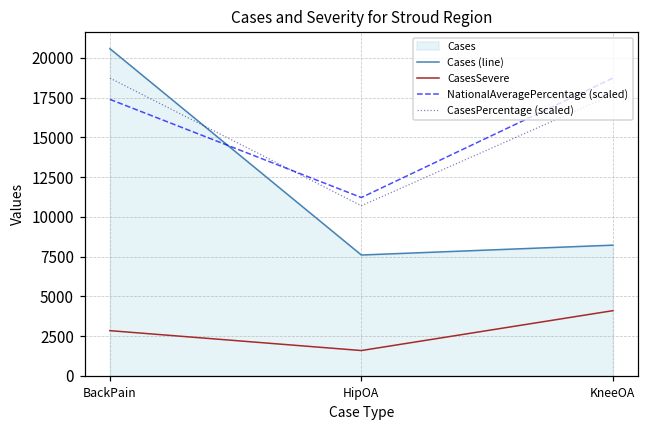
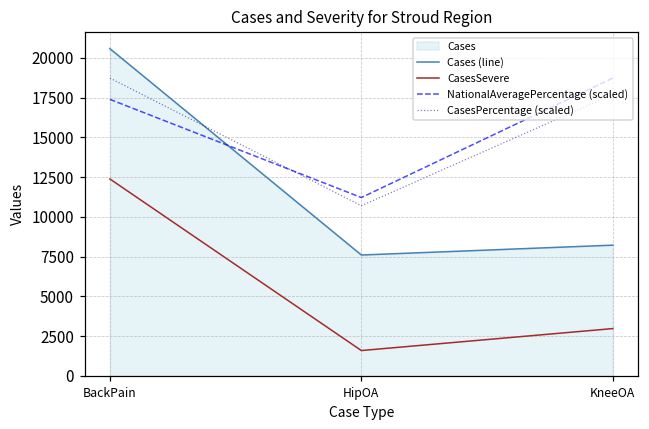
  {
    "Cases": {
      "BackPain": 20600,
      "HipOA": 7600,
      "KneeOA": 8200
    },
    "CasesSevere": {
-     "BackPain": 2800,
+     "BackPain": 12400,
      "HipOA": 1600,
-     "KneeOA": 4100
+     "KneeOA": 3000
    },
    "NationalAveragePercentage (scaled)": {
      "BackPain": 17400,
      "HipOA": 11200
    },
    "CasesPercentage (scaled)": {
      "BackPain": 18700,
      "HipOA": 10700
    }
  }
